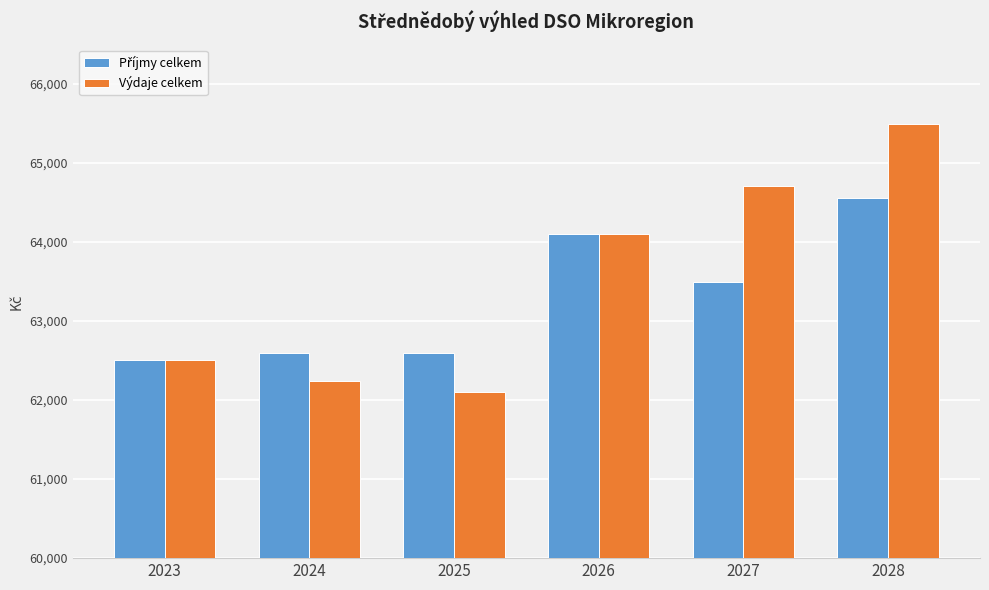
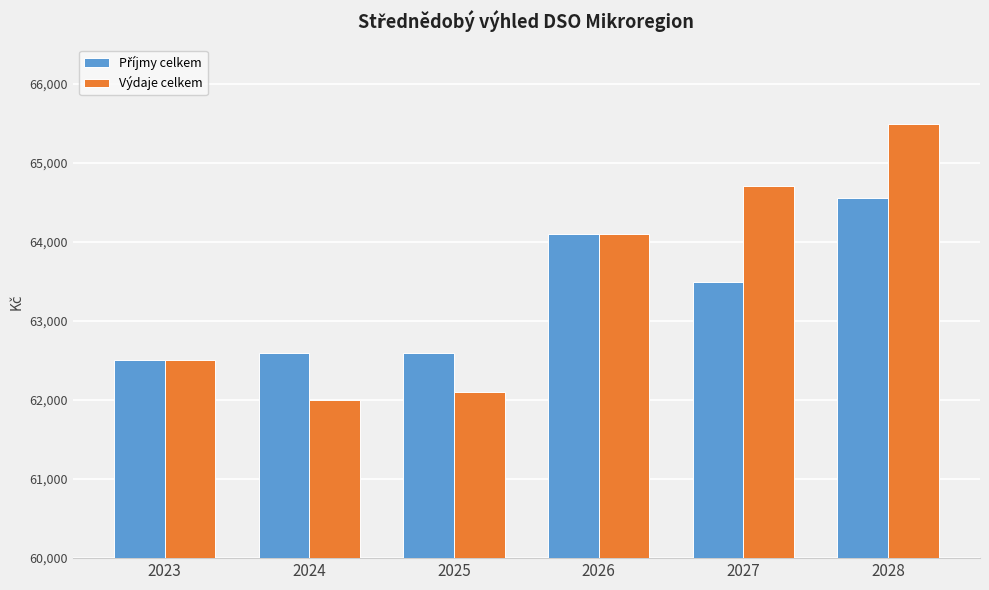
  {
    "Příjmy celkem": {
      "2023": "62,500",
      "2024": "62,600",
      "2025": "62,600",
      "2026": "64,100",
      "2027": "63,500",
      "2028": "64,600"
    },
    "Výdaje celkem": {
      "2023": "62,500",
-     "2024": "62,200",
+     "2024": "62,000",
      "2025": "62,100",
      "2026": "64,100",
      "2027": "64,700",
      "2028": "65,500"
    }
  }
